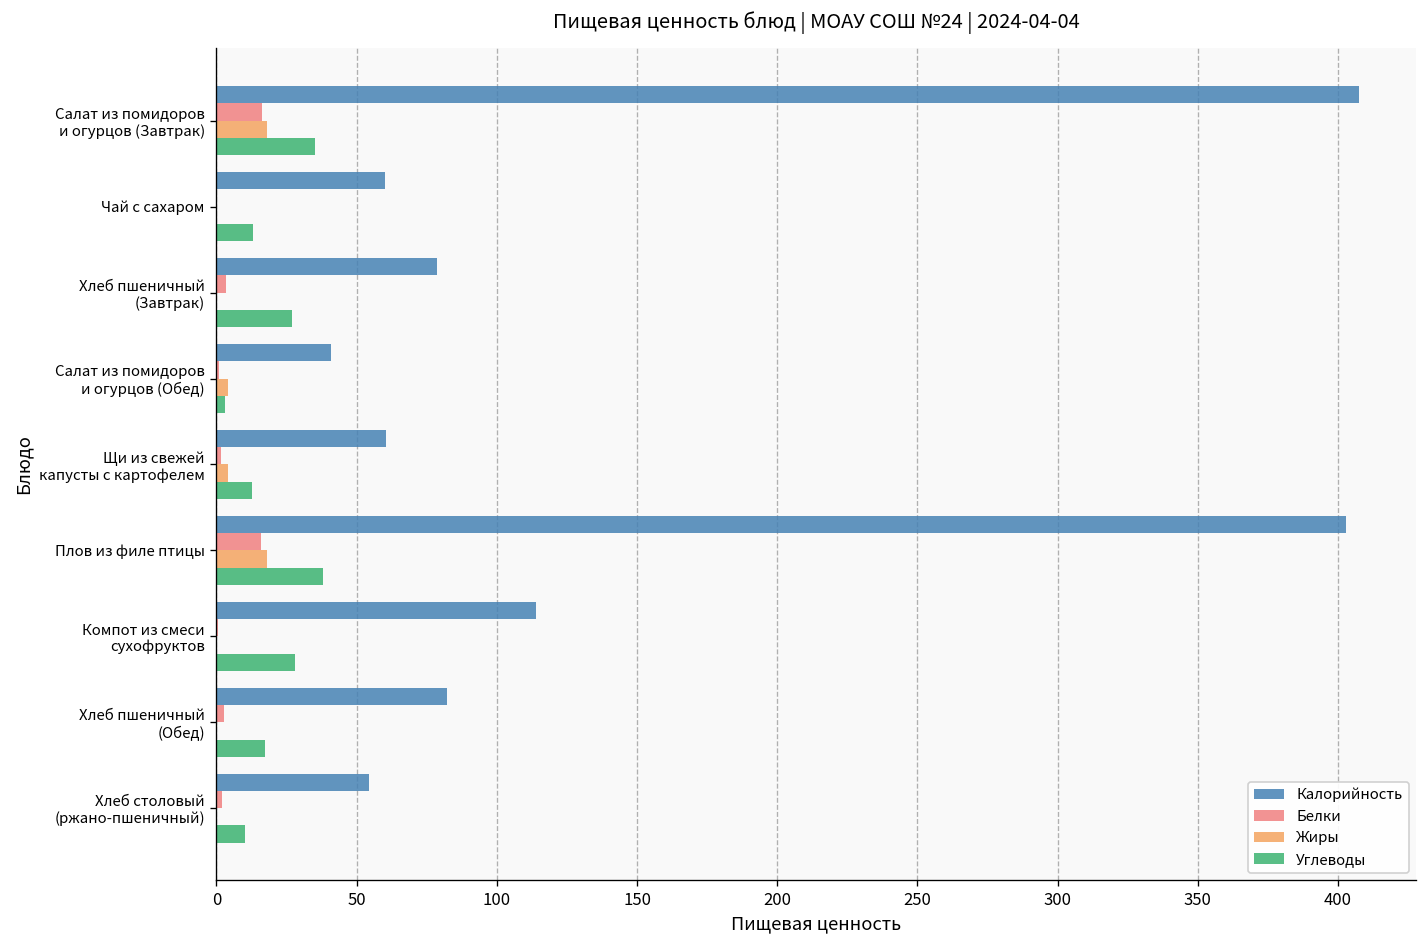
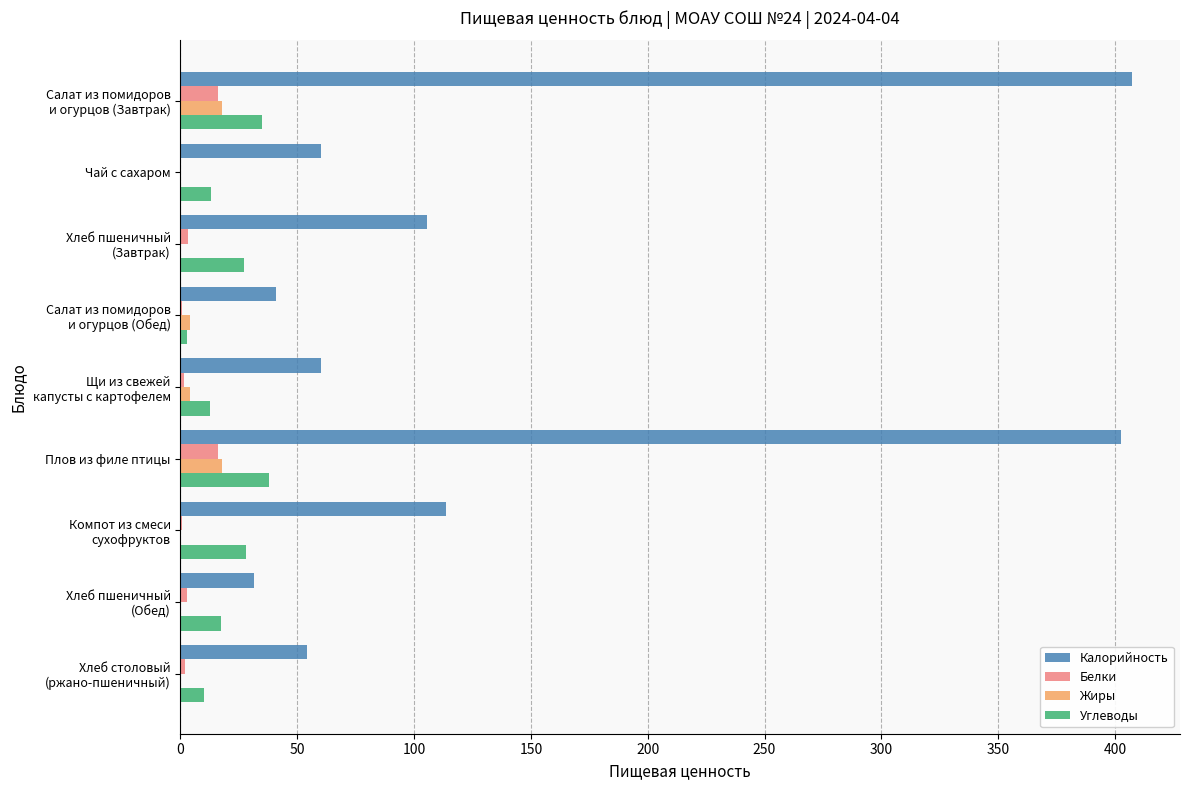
  {
    "Калорийность": {
      "Салат из помидоров и огурцов (Завтрак)": 407,
      "Чай с сахаром": 60,
-     "Хлеб пшеничный (Завтрак)": 79,
+     "Хлеб пшеничный (Завтрак)": 106,
      "Салат из помидоров и огурцов (Обед)": 41,
      "Щи из свежей капусты с картофелем": 60,
      "Плов из филе птицы": 403,
      "Компот из смеси сухофруктов": 114,
-     "Хлеб пшеничный (Обед)": 82,
+     "Хлеб пшеничный (Обед)": 32,
      "Хлеб столовый (ржано-пшеничный)": 54
    },
    "Углеводы": {
      "Салат из помидоров и огурцов (Завтрак)": 35,
      "Чай с сахаром": 13,
      "Хлеб пшеничный (Завтрак)": 27,
      "Салат из помидоров и огурцов (Обед)": 3,
      "Щи из свежей капусты с картофелем": 13,
      "Плов из филе птицы": 38,
      "Компот из смеси сухофруктов": 28,
      "Хлеб пшеничный (Обед)": 17,
      "Хлеб столовый (ржано-пшеничный)": 10
    }
  }
